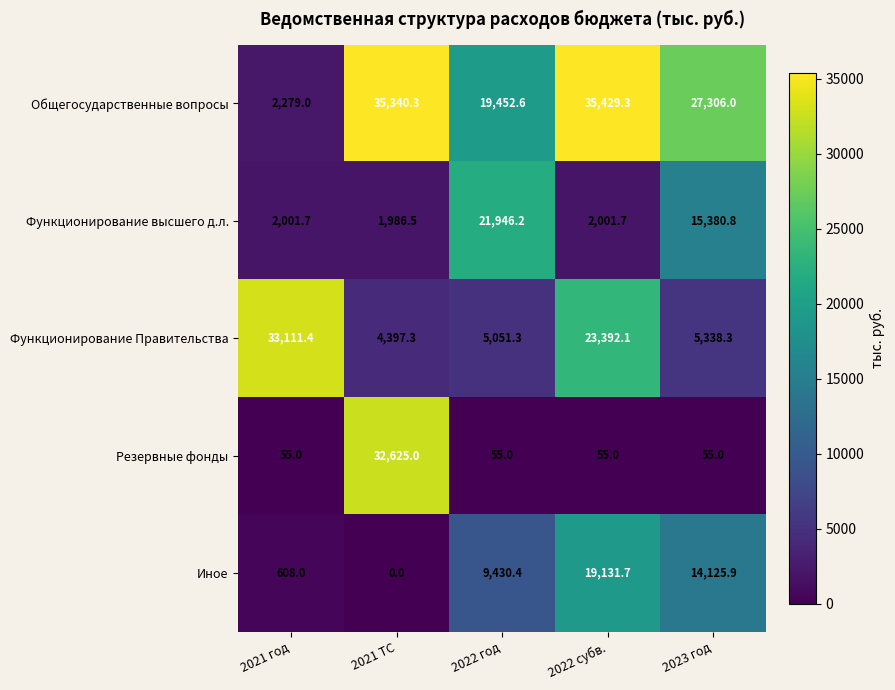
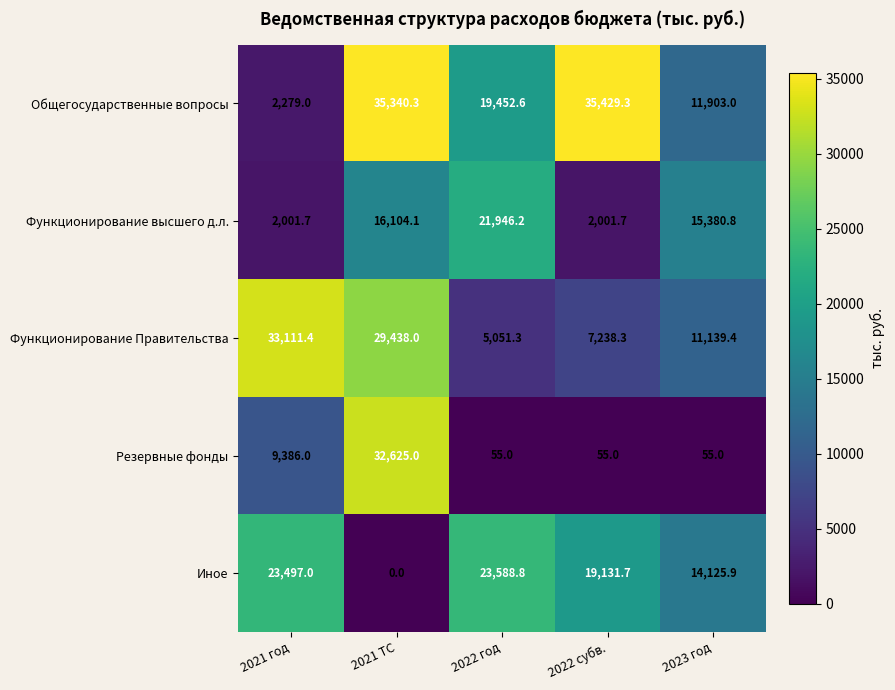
  {
    "Общегосударственные вопросы": {
      "2021 год": "2,279.0",
      "2021 ТС": "35,340.3",
      "2022 год": "19,452.6",
      "2022 субв.": "35,429.3",
-     "2023 год": "27,306.0"
+     "2023 год": "11,903.0"
    },
    "Функционирование высшего д.л.": {
      "2021 год": "2,001.7",
-     "2021 ТС": "1,986.5",
+     "2021 ТС": "16,104.1",
      "2022 год": "21,946.2",
      "2022 субв.": "2,001.7",
      "2023 год": "15,380.8"
    },
    "Функционирование Правительства": {
      "2021 год": "33,111.4",
-     "2021 ТС": "4,397.3",
+     "2021 ТС": "29,438.0",
      "2022 год": "5,051.3",
-     "2022 субв.": "23,392.1",
-     "2023 год": "5,338.3"
+     "2022 субв.": "7,238.3",
+     "2023 год": "11,139.4"
    },
    "Резервные фонды": {
-     "2021 год": "55.0",
+     "2021 год": "9,386.0",
      "2021 ТС": "32,625.0",
      "2022 год": "55.0",
      "2022 субв.": "55.0",
      "2023 год": "55.0"
    },
    "Иное": {
-     "2021 год": "608.0",
+     "2021 год": "23,497.0",
      "2021 ТС": "0.0",
-     "2022 год": "9,430.4",
+     "2022 год": "23,588.8",
      "2022 субв.": "19,131.7",
      "2023 год": "14,125.9"
    }
  }
